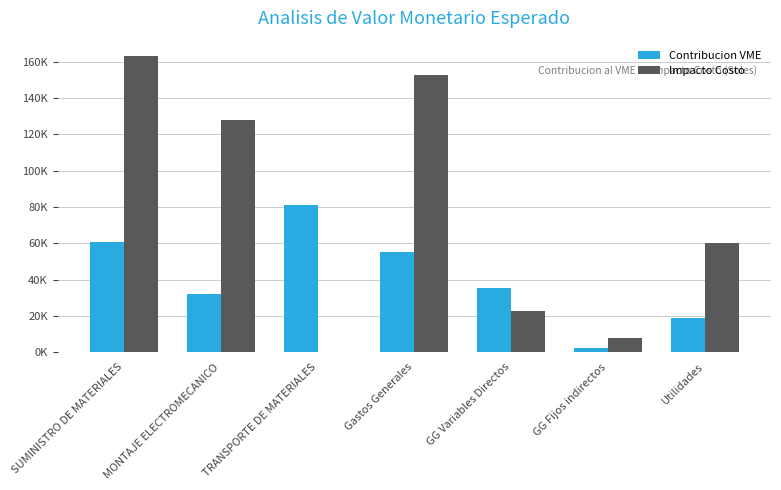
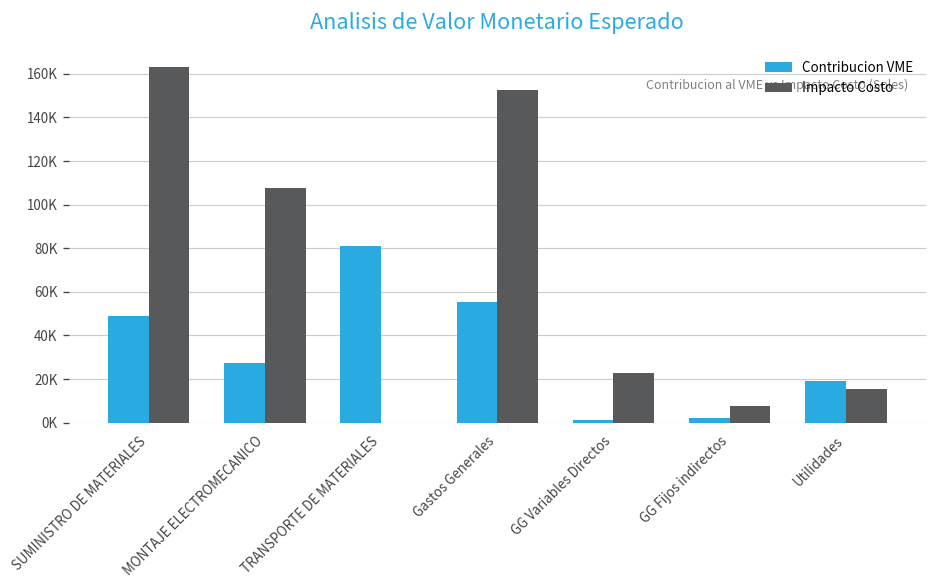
  {
    "Contribucion VME": {
-     "SUMINISTRO DE MATERIALES": 61000,
-     "MONTAJE ELECTROMECANICO": 32000,
+     "SUMINISTRO DE MATERIALES": 49000,
+     "MONTAJE ELECTROMECANICO": 27000,
      "TRANSPORTE DE MATERIALES": 81000,
      "Gastos Generales": 55000,
-     "GG Variables Directos": 35000,
+     "GG Variables Directos": 1000,
      "GG Fijos indirectos": 2000,
      "Utilidades": 19000
    },
    "Impacto Costo": {
      "SUMINISTRO DE MATERIALES": 163000,
-     "MONTAJE ELECTROMECANICO": 128000,
+     "MONTAJE ELECTROMECANICO": 107000,
      "TRANSPORTE DE MATERIALES": 0,
      "Gastos Generales": 153000,
      "GG Variables Directos": 23000,
      "GG Fijos indirectos": 8000,
-     "Utilidades": 60000
+     "Utilidades": 16000
    }
  }
